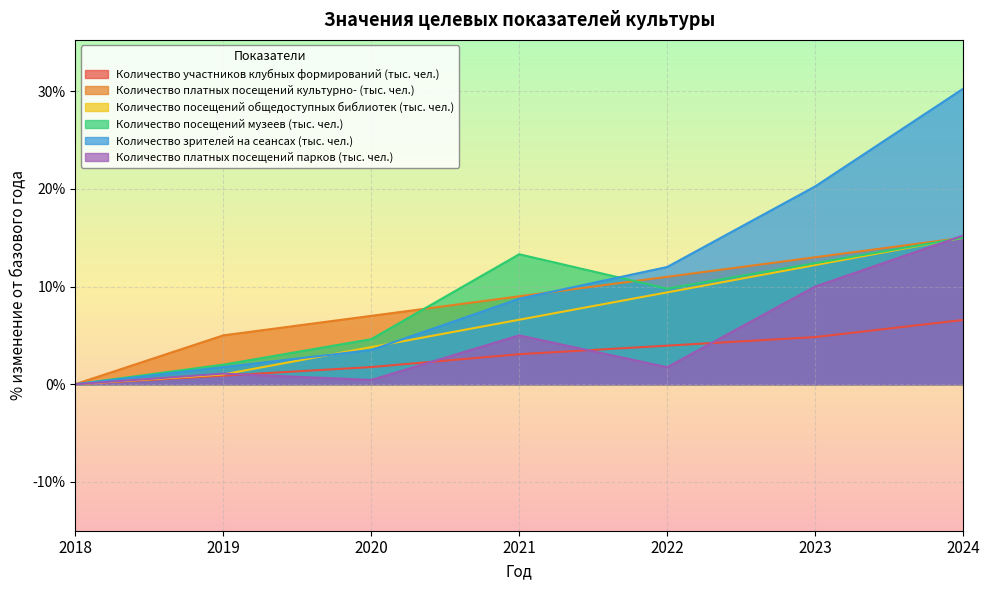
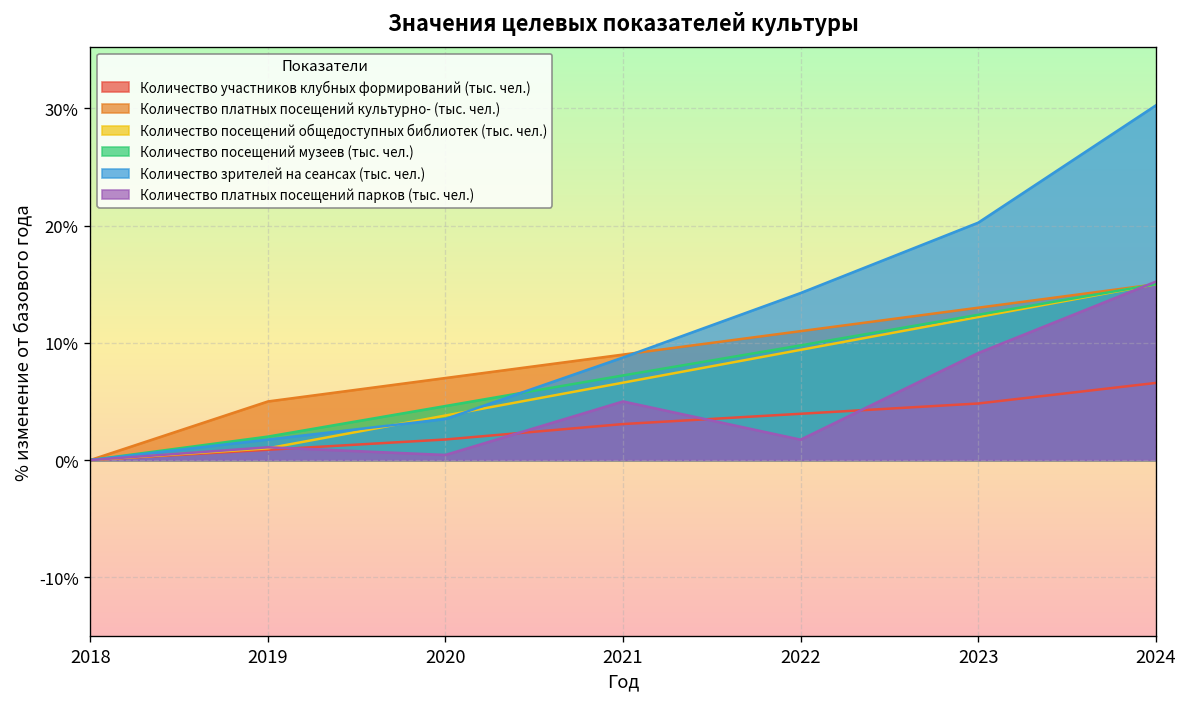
  {
    "Количество посещений общедоступных библиотек (тыс. чел.)": {
      "2020": "4%",
      "2021": "7%",
      "2022": "9%"
    },
    "Количество посещений музеев (тыс. чел.)": {
      "2020": "5%",
-     "2021": "13%",
+     "2021": "7%",
      "2022": "10%"
    },
    "Количество зрителей на сеансах (тыс. чел.)": {
      "2020": "3%",
-     "2022": "12%",
+     "2022": "14%",
      "2023": "20%",
      "2024": "30%"
    },
    "Количество платных посещений парков (тыс. чел.)": {
      "2020": "0%",
      "2021": "5%",
      "2022": "2%",
-     "2023": "10%"
+     "2023": "9%"
    }
  }
